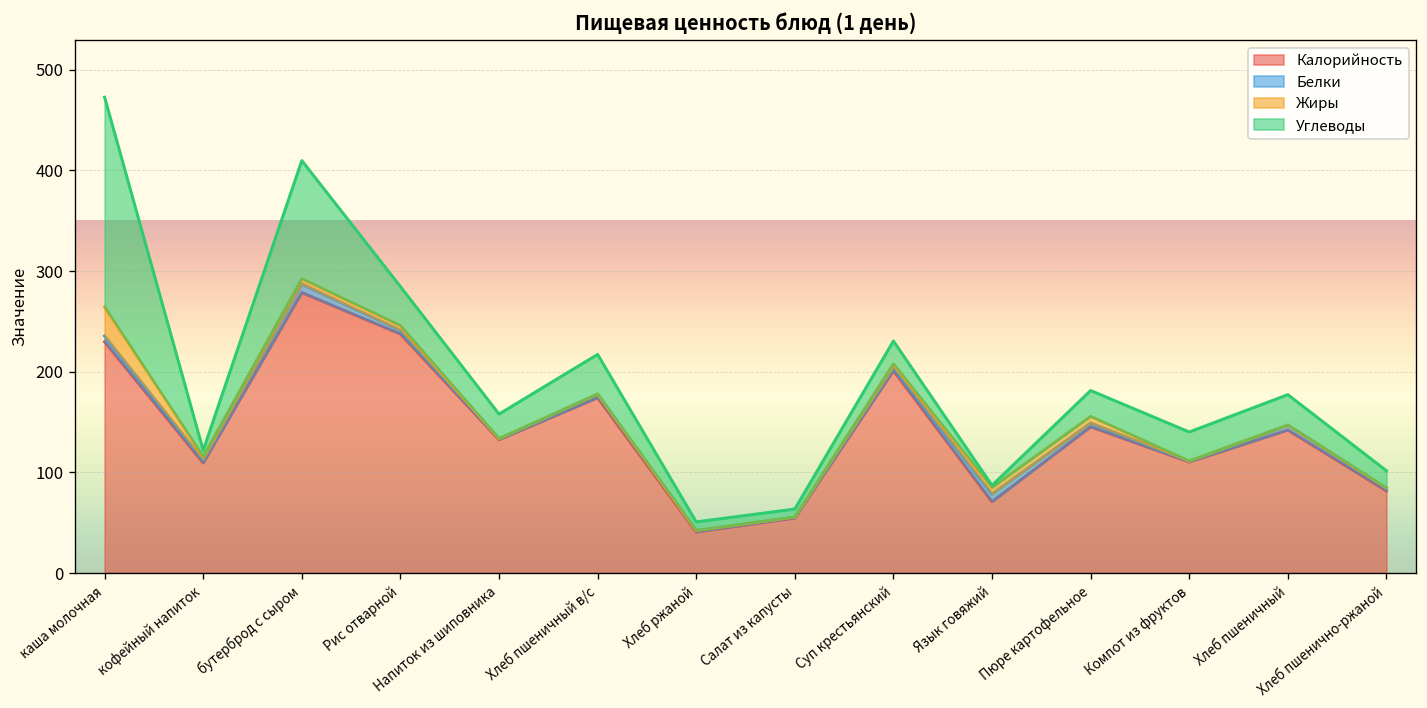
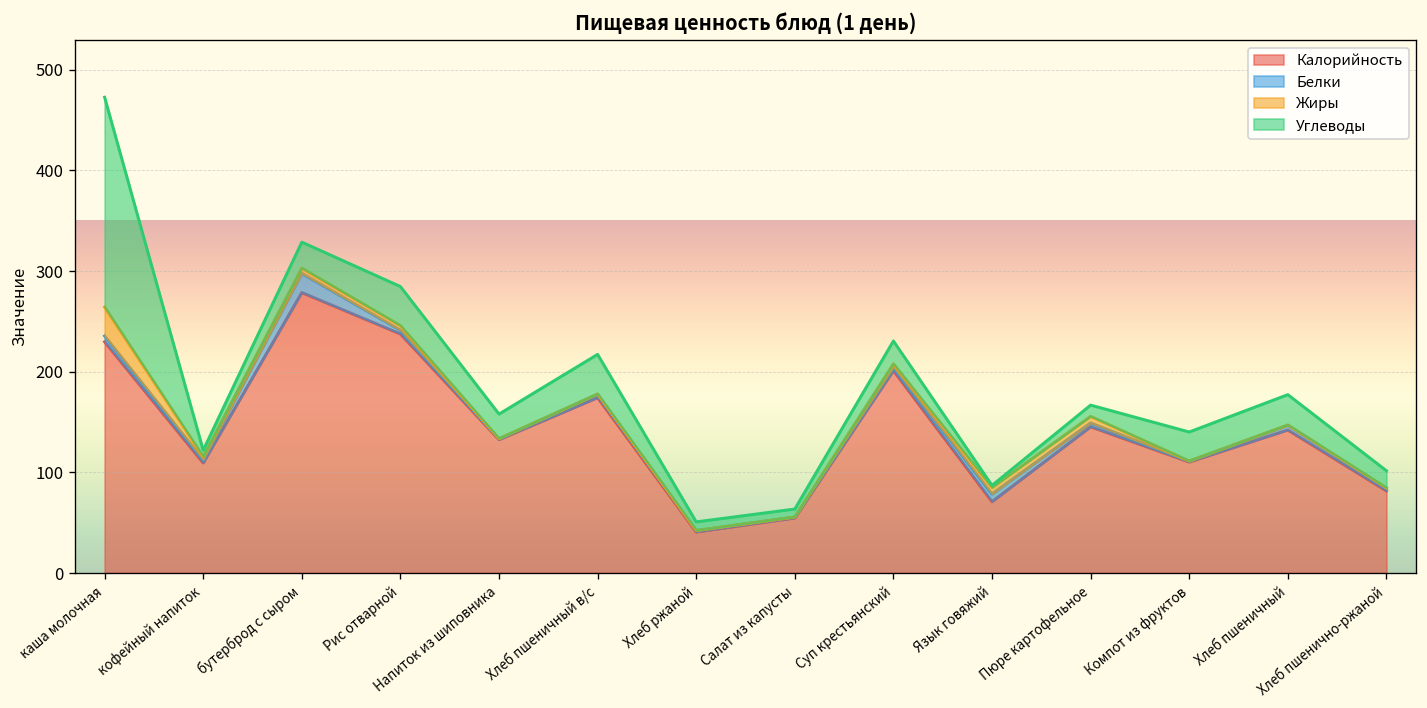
  {
    "Калорийность": {
      "каша молочная": 230,
      "кофейный напиток": 110,
      "бутерброд с сыром": 280,
      "Рис отварной": 240,
      "Хлеб пшеничный в/с": 170,
      "Суп крестьянский": 200,
      "Язык говяжий": 70,
      "Пюре картофельное": 150,
      "Хлеб пшеничный": 140
    },
    "Белки": {
      "каша молочная": 10,
      "кофейный напиток": 0,
-     "бутерброд с сыром": 10,
+     "бутерброд с сыром": 20,
      "Рис отварной": 0,
      "Суп крестьянский": 0,
      "Язык говяжий": 10,
      "Пюре картофельное": 0
    },
    "Жиры": {
      "каша молочная": 30,
      "кофейный напиток": 0,
      "бутерброд с сыром": 10,
      "Рис отварной": 0,
      "Суп крестьянский": 0,
      "Пюре картофельное": 10
    },
    "Углеводы": {
      "каша молочная": 210,
      "кофейный напиток": 10,
-     "бутерброд с сыром": 120,
+     "бутерброд с сыром": 30,
      "Рис отварной": 40,
      "Напиток из шиповника": 20,
      "Хлеб пшеничный в/с": 40,
      "Хлеб ржаной": 10,
      "Салат из капусты": 10,
      "Суп крестьянский": 20,
-     "Пюре картофельное": 30,
+     "Пюре картофельное": 10,
      "Компот из фруктов": 30,
      "Хлеб пшеничный": 30,
      "Хлеб пшенично-ржаной": 20
    }
  }
